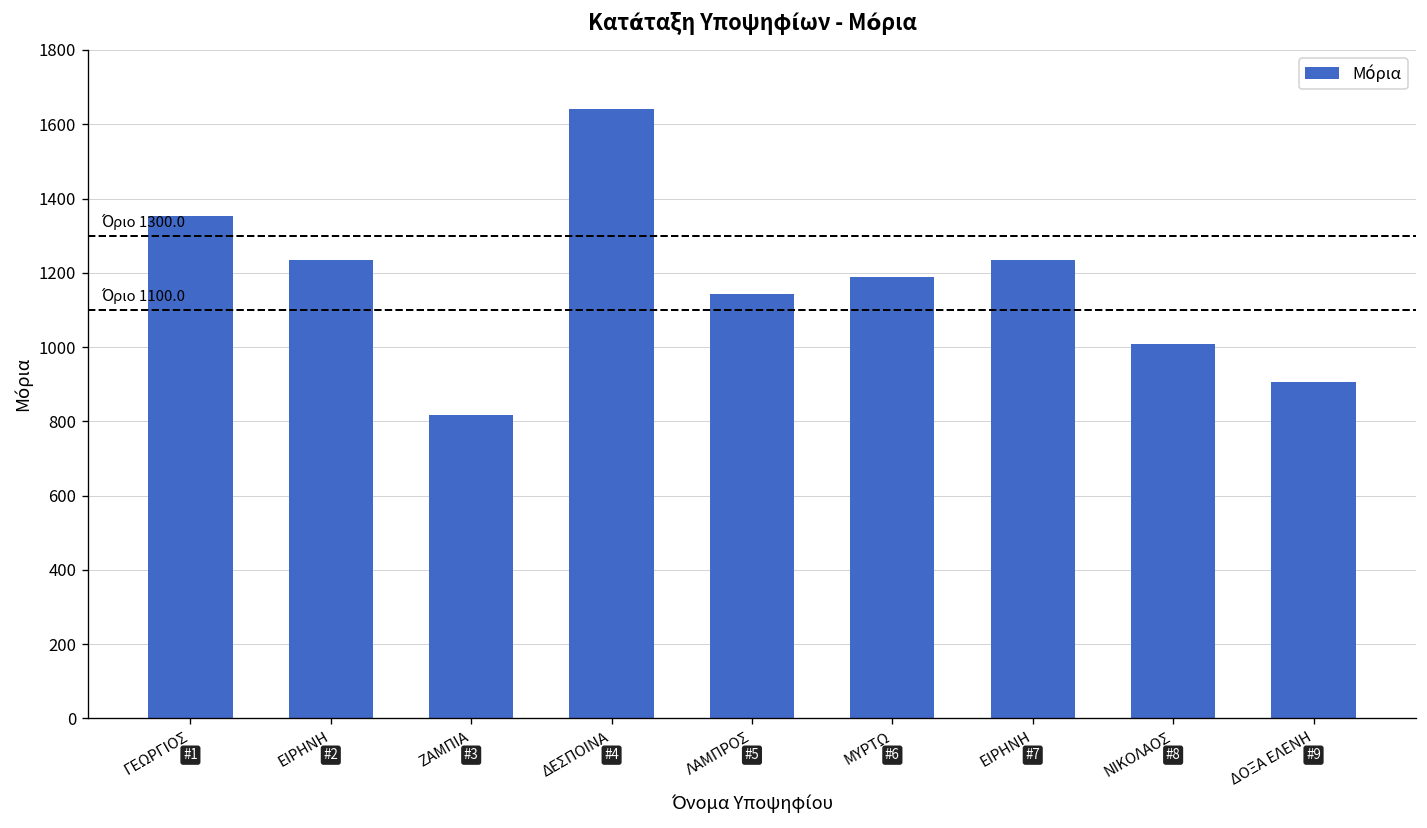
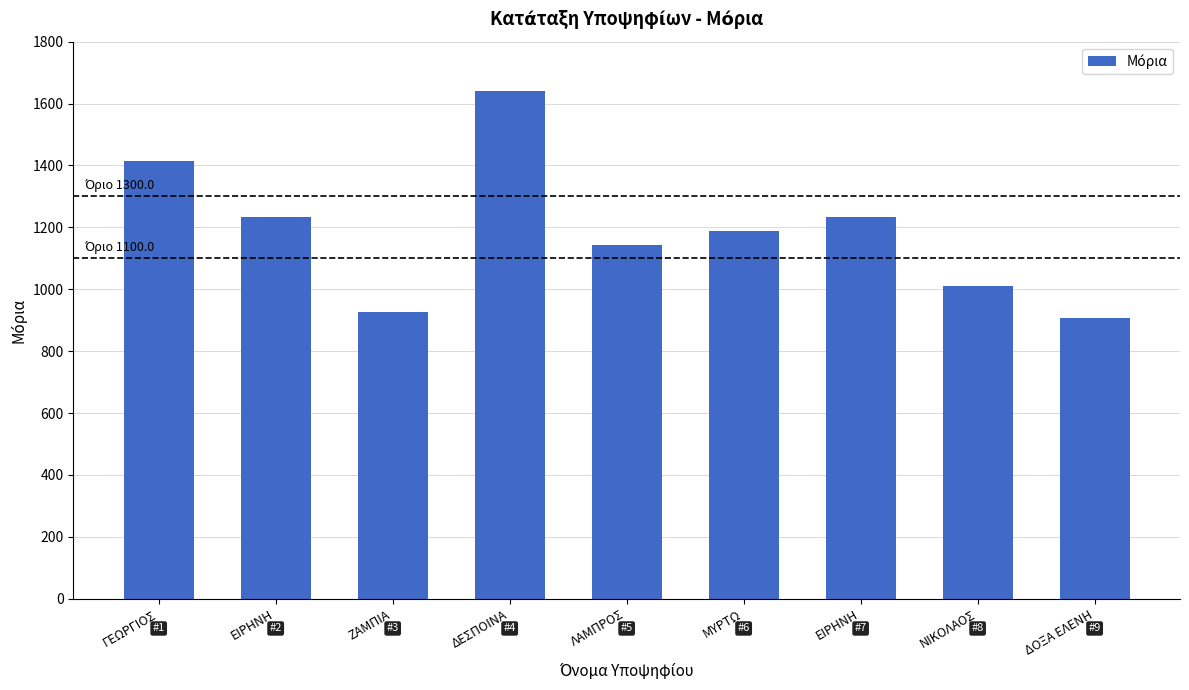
  {
-   "ΓΕΩΡΓΙΟΣ": 1350,
-   "ΖΑΜΠΙΑ": 820,
+   "ΓΕΩΡΓΙΟΣ": 1420,
+   "ΖΑΜΠΙΑ": 930,
    "ΔΕΣΠΟΙΝΑ": 1640,
    "ΛΑΜΠΡΟΣ": 1140,
    "ΜΥΡΤΩ": 1190,
    "ΝΙΚΟΛΑΟΣ": 1010,
    "ΔΟΞΑ ΕΛΕΝΗ": 910
  }
